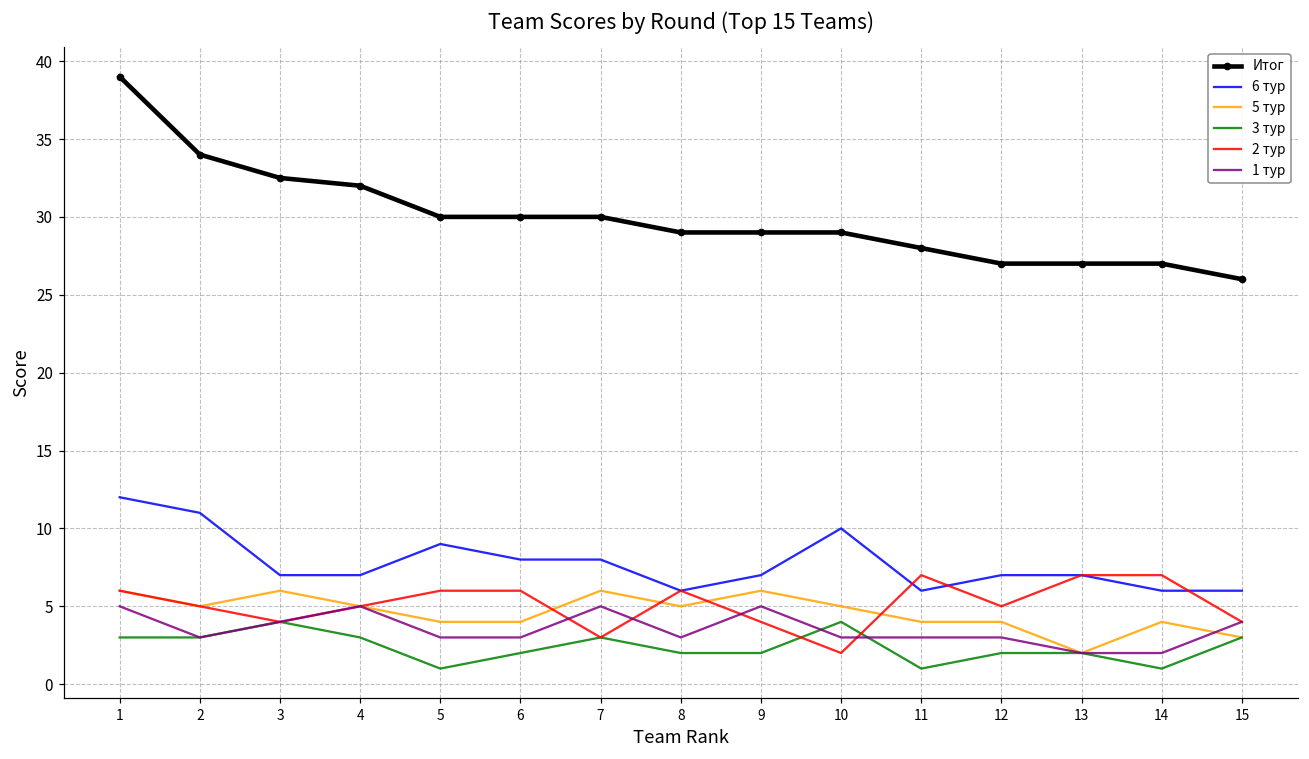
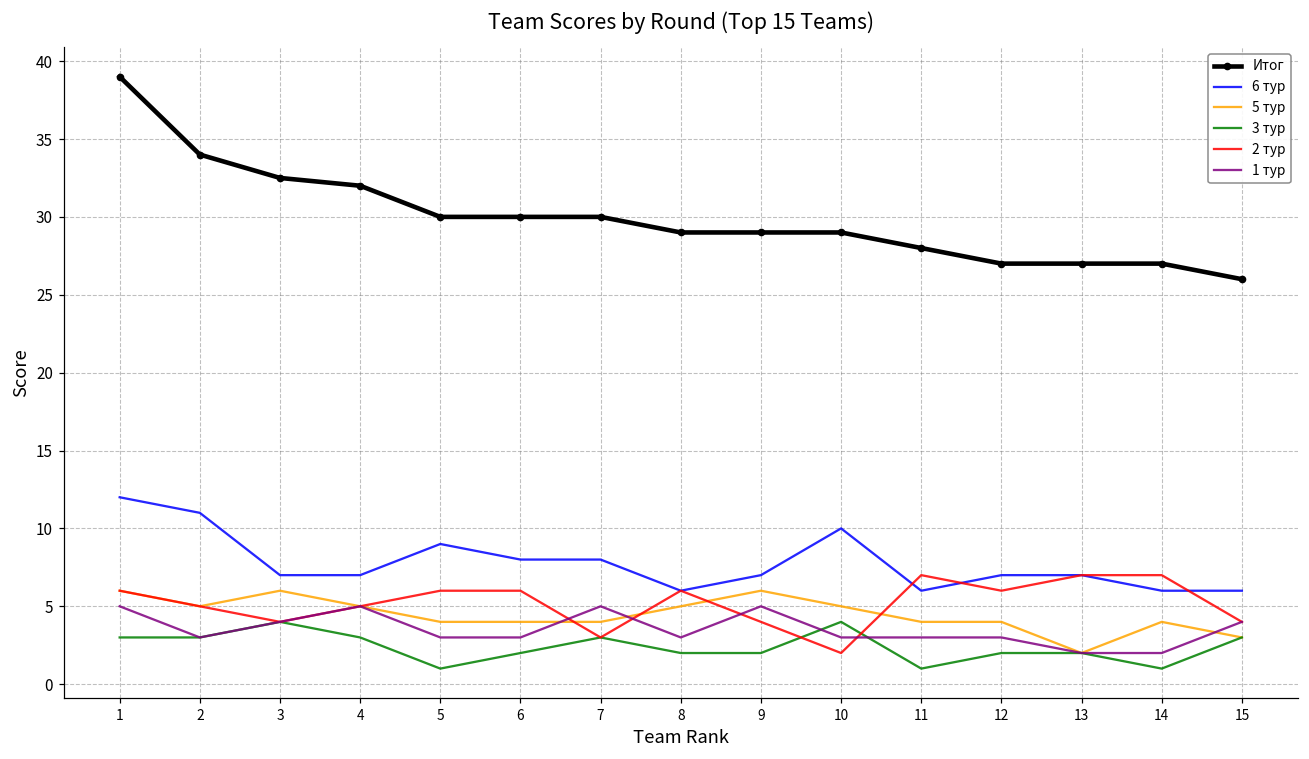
  {
    "Итог": {
      "1": 39,
      "2": 34,
      "3": 32.5,
      "4": 32,
      "5": 30,
      "6": 30,
      "7": 30,
      "8": 29,
      "9": 29,
      "10": 29,
      "11": 28,
      "12": 27,
      "13": 27,
      "14": 27,
      "15": 26
    },
    "6 тур": {
      "1": 12,
      "2": 11,
      "3": 7,
      "4": 7,
      "5": 9,
      "6": 8,
      "7": 8,
      "9": 7,
      "10": 10,
      "11": 6,
      "12": 7,
      "14": 6,
      "15": 6
    },
    "5 тур": {
      "3": 6,
      "5": 4,
      "6": 4,
-     "7": 6,
+     "7": 4,
      "8": 5,
      "9": 6,
      "10": 5,
      "11": 4,
      "12": 4,
      "14": 4
    },
    "3 тур": {
      "1": 3,
      "4": 3,
      "5": 1,
      "6": 2,
      "8": 2,
      "9": 2,
      "10": 4,
      "11": 1,
      "12": 2,
      "14": 1
    },
    "2 тур": {
      "5": 6,
      "6": 6,
      "9": 4,
      "10": 2,
      "11": 7,
-     "12": 5,
+     "12": 6,
      "14": 7
    },
    "1 тур": {
      "1": 5,
      "5": 3,
      "6": 3,
      "7": 5,
      "8": 3,
      "9": 5,
      "10": 3,
      "11": 3,
      "12": 3,
      "14": 2
    }
  }
